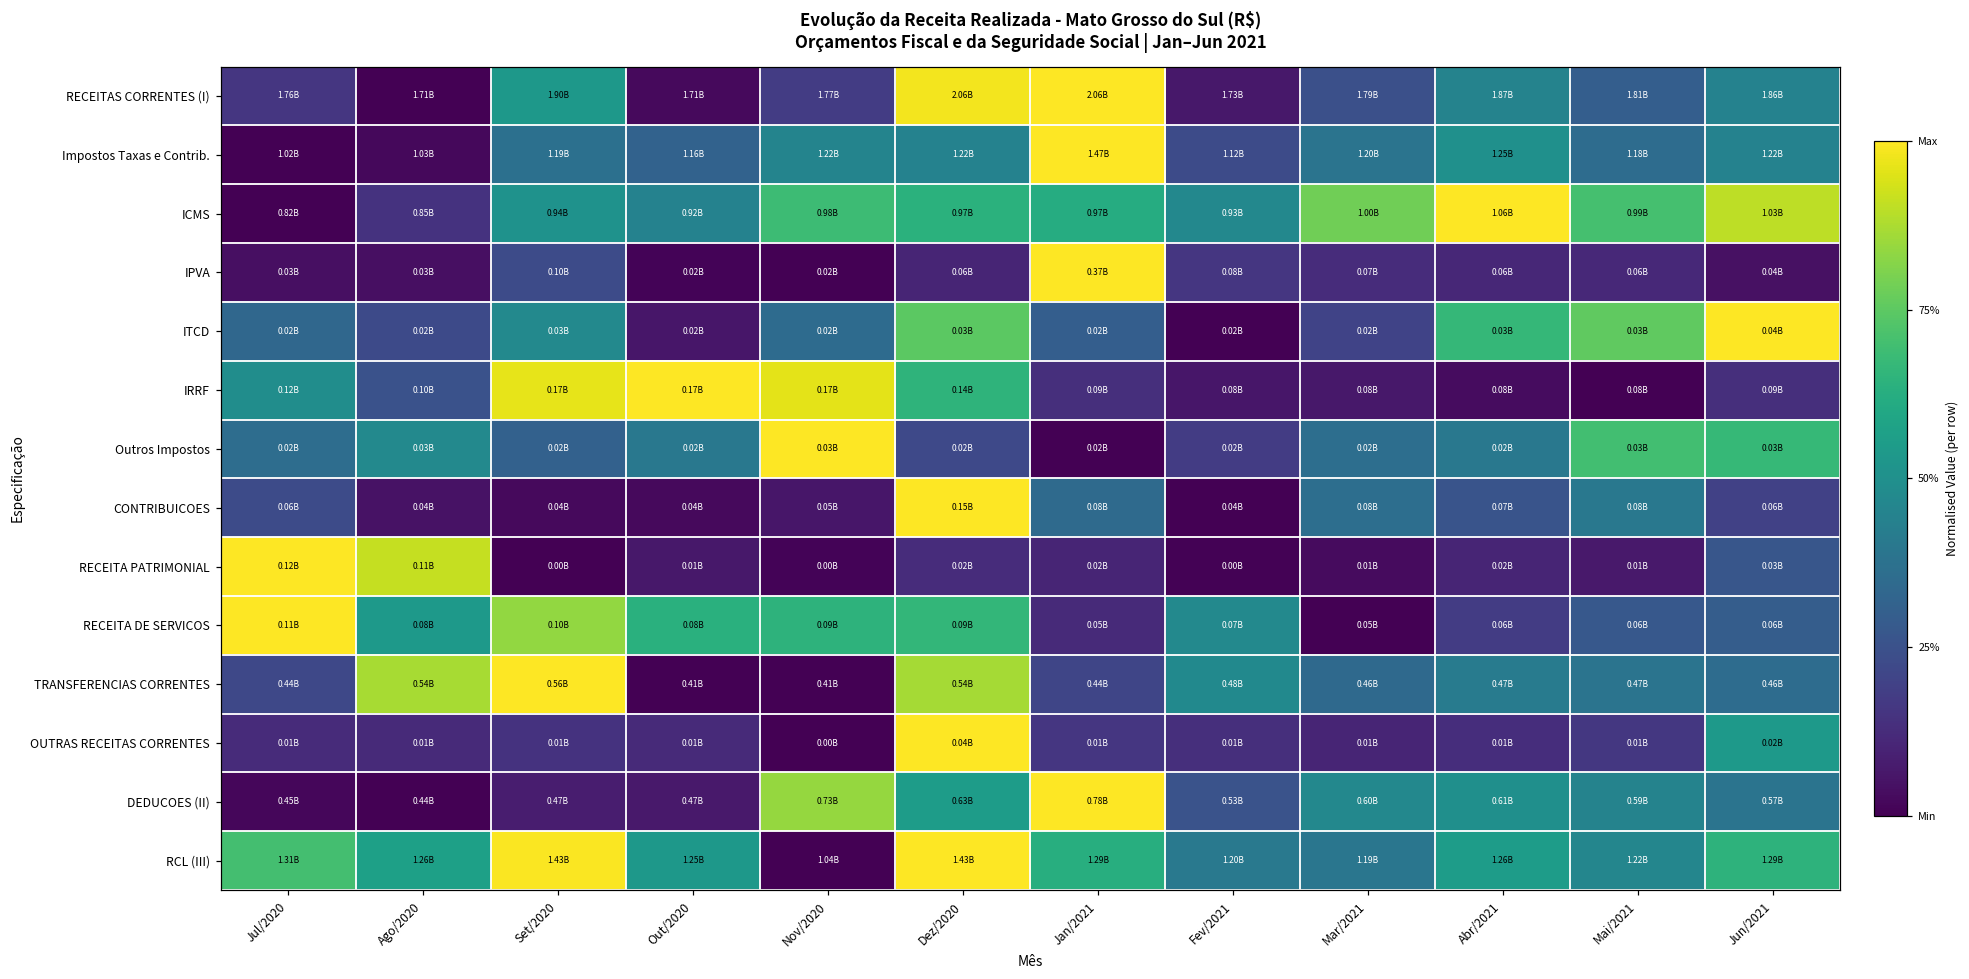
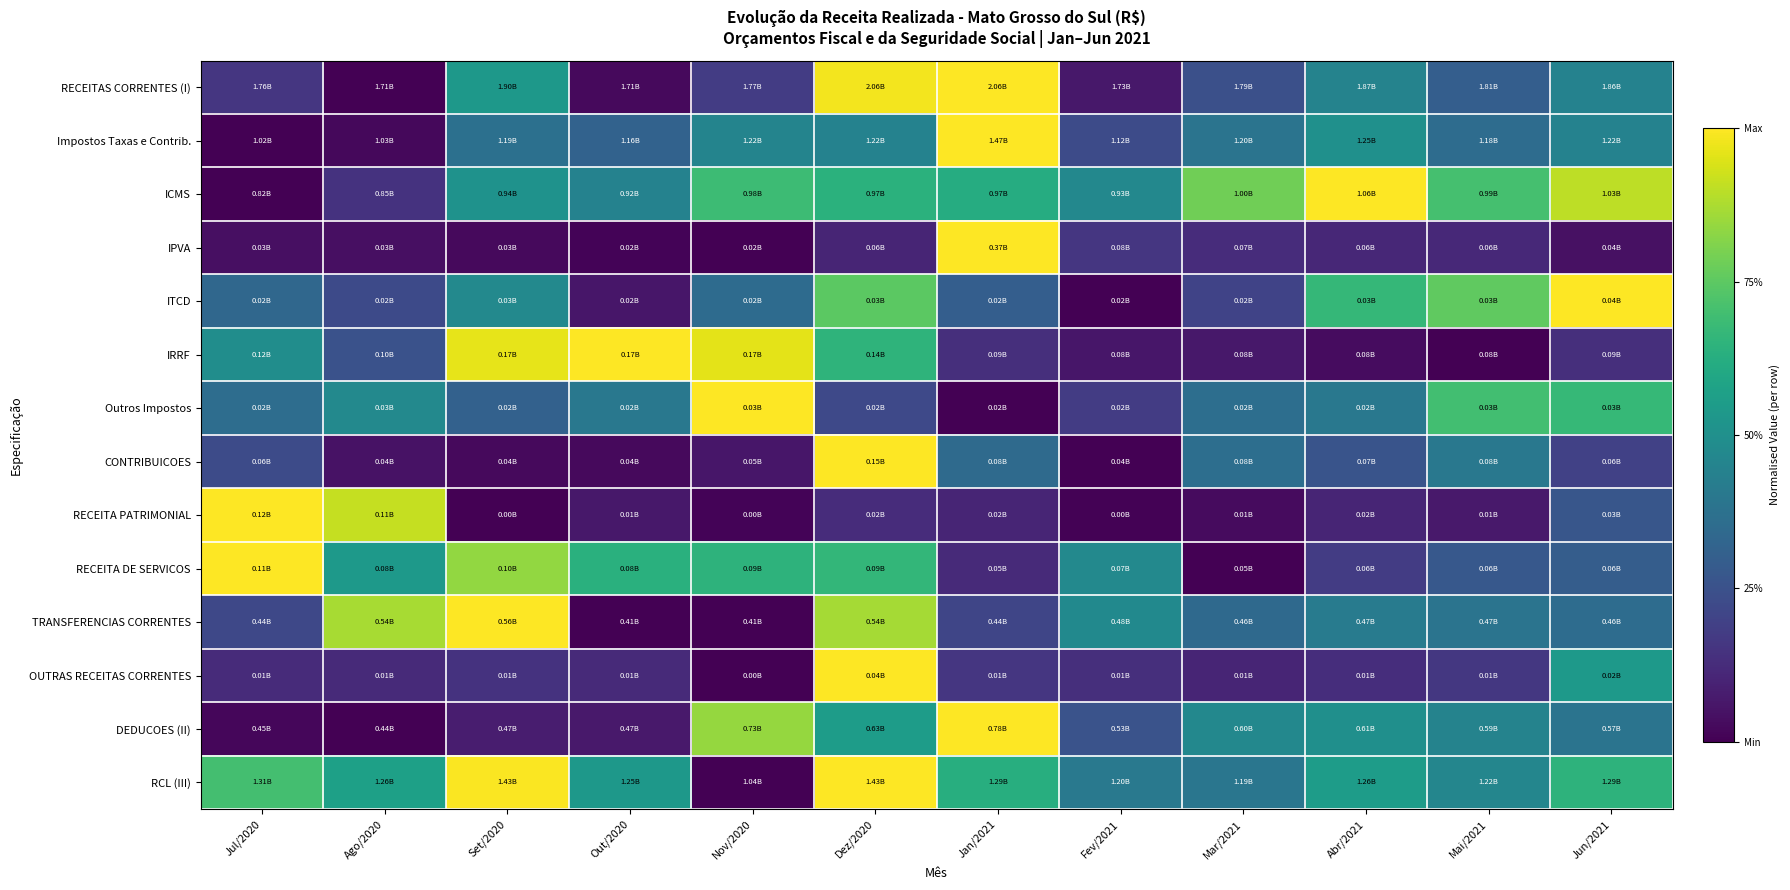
  {
    "RECEITAS CORRENTES (I)": {
      "Jul/2020": "1.76B",
      "Ago/2020": "1.71B",
      "Set/2020": "1.90B",
      "Out/2020": "1.71B",
      "Nov/2020": "1.77B",
      "Dez/2020": "2.06B",
      "Jan/2021": "2.06B",
      "Fev/2021": "1.73B",
      "Mar/2021": "1.79B",
      "Abr/2021": "1.87B",
      "Mai/2021": "1.81B",
      "Jun/2021": "1.86B"
    },
    "Impostos Taxas e Contrib.": {
      "Jul/2020": "1.02B",
      "Ago/2020": "1.03B",
      "Set/2020": "1.19B",
      "Out/2020": "1.16B",
      "Nov/2020": "1.22B",
      "Dez/2020": "1.22B",
      "Jan/2021": "1.47B",
      "Fev/2021": "1.12B",
      "Mar/2021": "1.20B",
      "Abr/2021": "1.25B",
      "Mai/2021": "1.18B",
      "Jun/2021": "1.22B"
    },
    "ICMS": {
      "Jul/2020": "0.82B",
      "Ago/2020": "0.85B",
      "Set/2020": "0.94B",
      "Out/2020": "0.92B",
      "Nov/2020": "0.98B",
      "Dez/2020": "0.97B",
      "Jan/2021": "0.97B",
      "Fev/2021": "0.93B",
      "Mar/2021": "1.00B",
      "Abr/2021": "1.06B",
      "Mai/2021": "0.99B",
      "Jun/2021": "1.03B"
    },
    "IPVA": {
      "Jul/2020": "0.03B",
      "Ago/2020": "0.03B",
-     "Set/2020": "0.10B",
+     "Set/2020": "0.03B",
      "Out/2020": "0.02B",
      "Nov/2020": "0.02B",
      "Dez/2020": "0.06B",
      "Jan/2021": "0.37B",
      "Fev/2021": "0.08B",
      "Mar/2021": "0.07B",
      "Abr/2021": "0.06B",
      "Mai/2021": "0.06B",
      "Jun/2021": "0.04B"
    },
    "ITCD": {
      "Jul/2020": "0.02B",
      "Ago/2020": "0.02B",
      "Set/2020": "0.03B",
      "Out/2020": "0.02B",
      "Nov/2020": "0.02B",
      "Dez/2020": "0.03B",
      "Jan/2021": "0.02B",
      "Fev/2021": "0.02B",
      "Mar/2021": "0.02B",
      "Abr/2021": "0.03B",
      "Mai/2021": "0.03B",
      "Jun/2021": "0.04B"
    },
    "IRRF": {
      "Jul/2020": "0.12B",
      "Ago/2020": "0.10B",
      "Set/2020": "0.17B",
      "Out/2020": "0.17B",
      "Nov/2020": "0.17B",
      "Dez/2020": "0.14B",
      "Jan/2021": "0.09B",
      "Fev/2021": "0.08B",
      "Mar/2021": "0.08B",
      "Abr/2021": "0.08B",
      "Mai/2021": "0.08B",
      "Jun/2021": "0.09B"
    },
    "Outros Impostos": {
      "Jul/2020": "0.02B",
      "Ago/2020": "0.03B",
      "Set/2020": "0.02B",
      "Out/2020": "0.02B",
      "Nov/2020": "0.03B",
      "Dez/2020": "0.02B",
      "Jan/2021": "0.02B",
      "Fev/2021": "0.02B",
      "Mar/2021": "0.02B",
      "Abr/2021": "0.02B",
      "Mai/2021": "0.03B",
      "Jun/2021": "0.03B"
    },
    "CONTRIBUICOES": {
      "Jul/2020": "0.06B",
      "Ago/2020": "0.04B",
      "Set/2020": "0.04B",
      "Out/2020": "0.04B",
      "Nov/2020": "0.05B",
      "Dez/2020": "0.15B",
      "Jan/2021": "0.08B",
      "Fev/2021": "0.04B",
      "Mar/2021": "0.08B",
      "Abr/2021": "0.07B",
      "Mai/2021": "0.08B",
      "Jun/2021": "0.06B"
    },
    "RECEITA PATRIMONIAL": {
      "Jul/2020": "0.12B",
      "Ago/2020": "0.11B",
      "Set/2020": "0.00B",
      "Out/2020": "0.01B",
      "Nov/2020": "0.00B",
      "Dez/2020": "0.02B",
      "Jan/2021": "0.02B",
      "Fev/2021": "0.00B",
      "Mar/2021": "0.01B",
      "Abr/2021": "0.02B",
      "Mai/2021": "0.01B",
      "Jun/2021": "0.03B"
    },
    "RECEITA DE SERVICOS": {
      "Jul/2020": "0.11B",
      "Ago/2020": "0.08B",
      "Set/2020": "0.10B",
      "Out/2020": "0.08B",
      "Nov/2020": "0.09B",
      "Dez/2020": "0.09B",
      "Jan/2021": "0.05B",
      "Fev/2021": "0.07B",
      "Mar/2021": "0.05B",
      "Abr/2021": "0.06B",
      "Mai/2021": "0.06B",
      "Jun/2021": "0.06B"
    },
    "TRANSFERENCIAS CORRENTES": {
      "Jul/2020": "0.44B",
      "Ago/2020": "0.54B",
      "Set/2020": "0.56B",
      "Out/2020": "0.41B",
      "Nov/2020": "0.41B",
      "Dez/2020": "0.54B",
      "Jan/2021": "0.44B",
      "Fev/2021": "0.48B",
      "Mar/2021": "0.46B",
      "Abr/2021": "0.47B",
      "Mai/2021": "0.47B",
      "Jun/2021": "0.46B"
    },
    "OUTRAS RECEITAS CORRENTES": {
      "Jul/2020": "0.01B",
      "Ago/2020": "0.01B",
      "Set/2020": "0.01B",
      "Out/2020": "0.01B",
      "Nov/2020": "0.00B",
      "Dez/2020": "0.04B",
      "Jan/2021": "0.01B",
      "Fev/2021": "0.01B",
      "Mar/2021": "0.01B",
      "Abr/2021": "0.01B",
      "Mai/2021": "0.01B",
      "Jun/2021": "0.02B"
    },
    "DEDUCOES (II)": {
      "Jul/2020": "0.45B",
      "Ago/2020": "0.44B",
      "Set/2020": "0.47B",
      "Out/2020": "0.47B",
      "Nov/2020": "0.73B",
      "Dez/2020": "0.63B",
      "Jan/2021": "0.78B",
      "Fev/2021": "0.53B",
      "Mar/2021": "0.60B",
      "Abr/2021": "0.61B",
      "Mai/2021": "0.59B",
      "Jun/2021": "0.57B"
    },
    "RCL (III)": {
      "Jul/2020": "1.31B",
      "Ago/2020": "1.26B",
      "Set/2020": "1.43B",
      "Out/2020": "1.25B",
      "Nov/2020": "1.04B",
      "Dez/2020": "1.43B",
      "Jan/2021": "1.29B",
      "Fev/2021": "1.20B",
      "Mar/2021": "1.19B",
      "Abr/2021": "1.26B",
      "Mai/2021": "1.22B",
      "Jun/2021": "1.29B"
    }
  }
